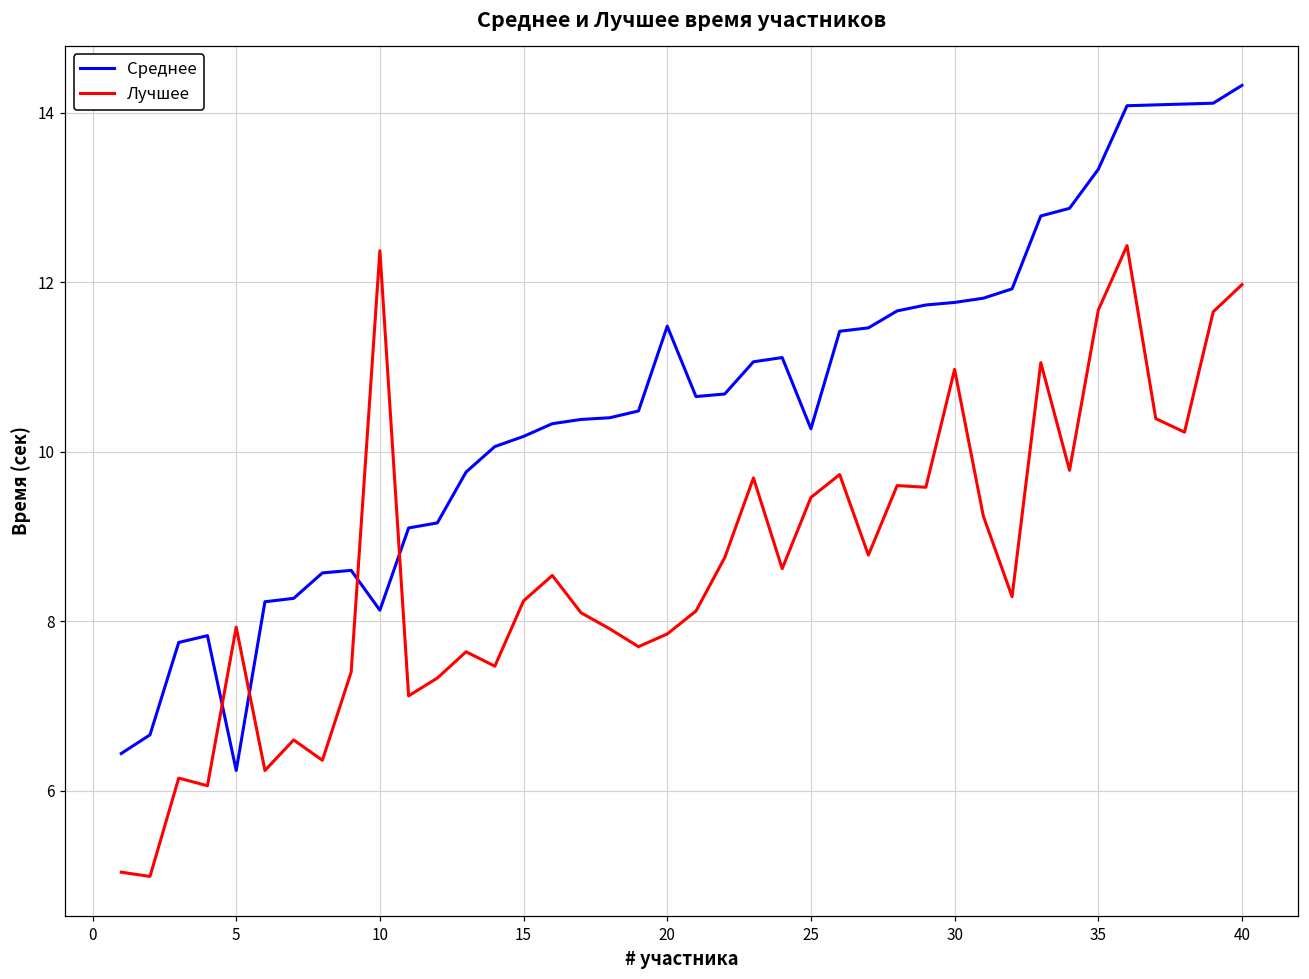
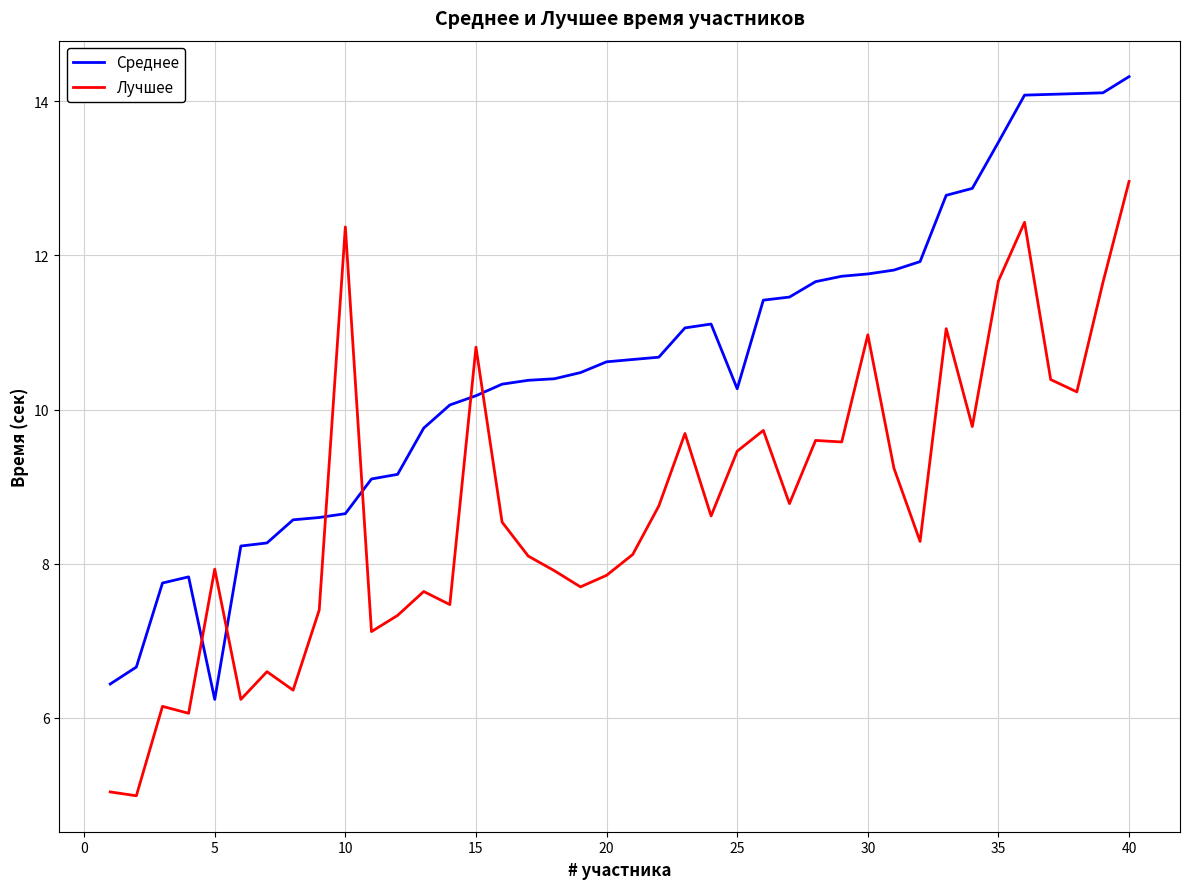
  {
    "Среднее": {
      "5": 6.2,
-     "10": 8.1,
+     "10": 8.7,
      "15": 10.2,
-     "20": 11.5,
+     "20": 10.6,
      "25": 10.3,
      "30": 11.8,
-     "35": 13.3,
+     "35": 13.5,
      "40": 14.3
    },
    "Лучшее": {
      "5": 7.9,
      "10": 12.4,
-     "15": 8.2,
+     "15": 10.8,
      "20": 7.9,
      "25": 9.5,
      "30": 11.0,
      "35": 11.7,
-     "40": 12.0
+     "40": 13.0
    }
  }
